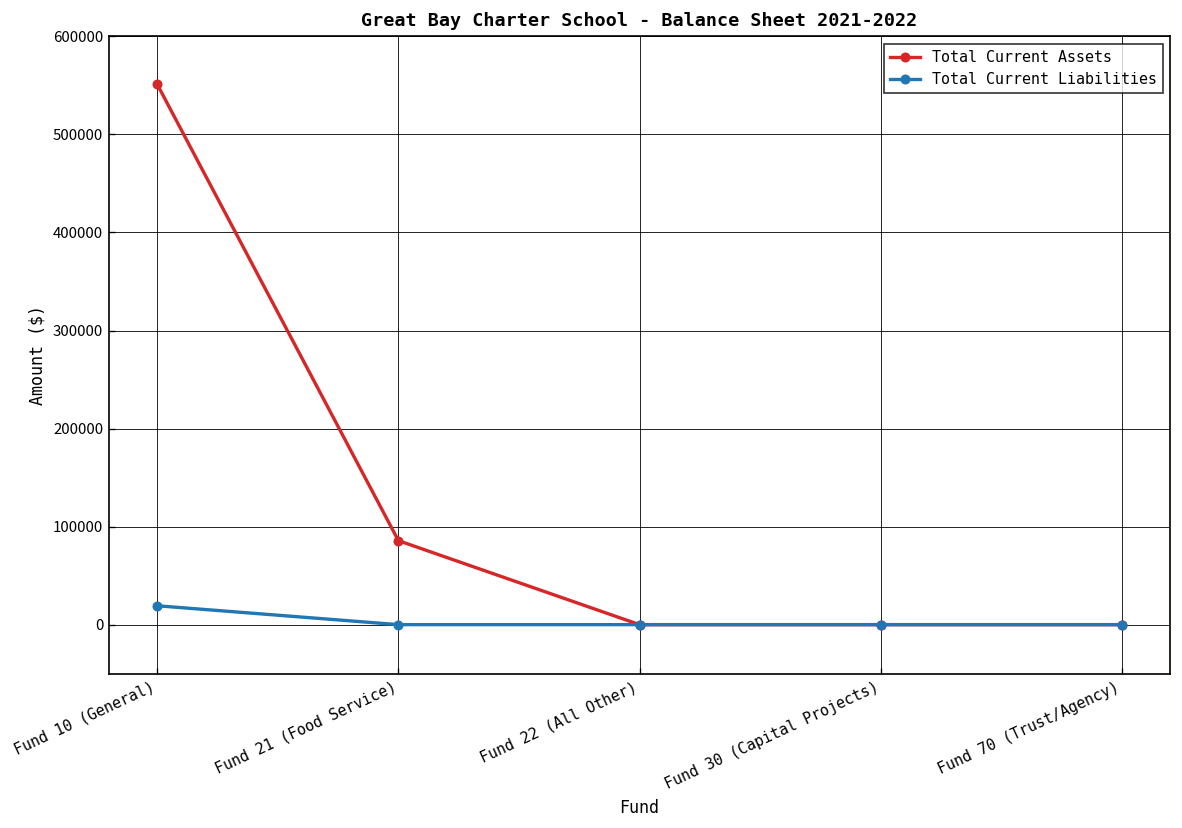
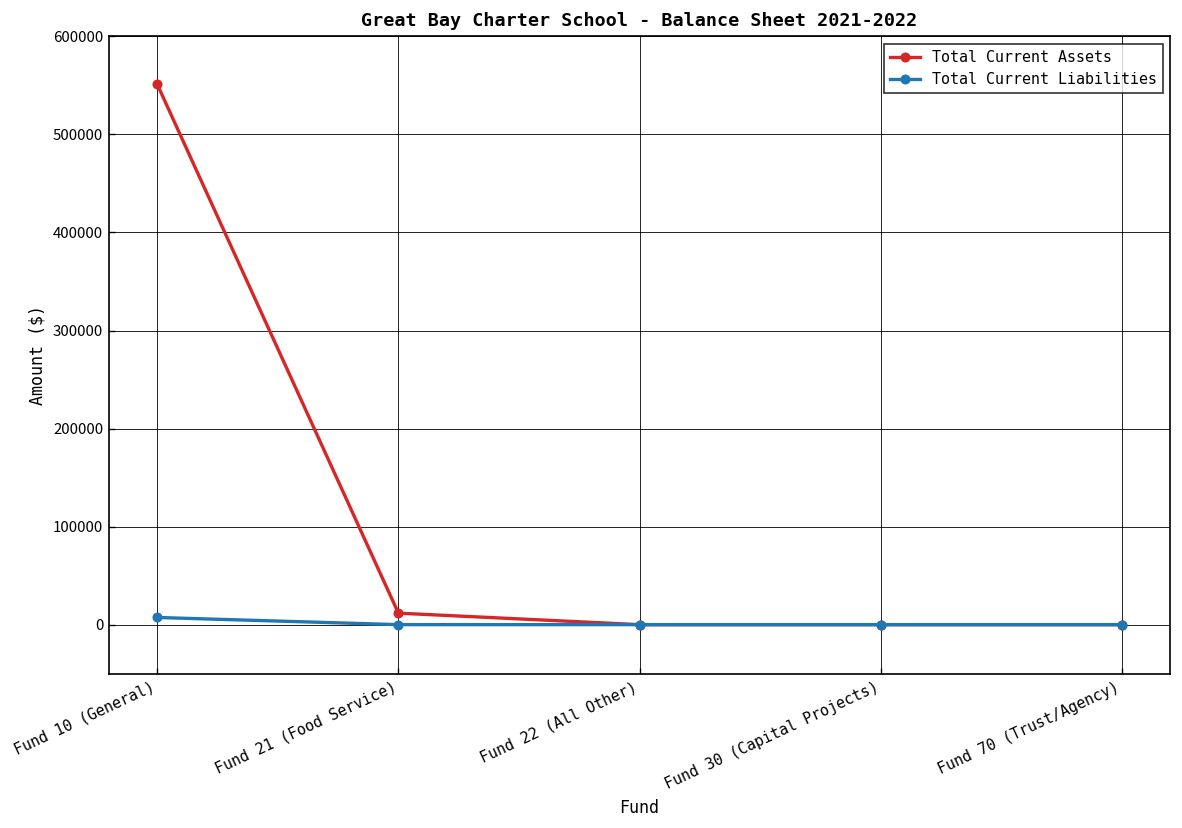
  {
    "Total Current Assets": {
      "Fund 10 (General)": 550000,
-     "Fund 21 (Food Service)": 90000
+     "Fund 21 (Food Service)": 10000
    },
    "Total Current Liabilities": {
-     "Fund 10 (General)": 20000,
+     "Fund 10 (General)": 10000,
      "Fund 21 (Food Service)": 0
    }
  }
